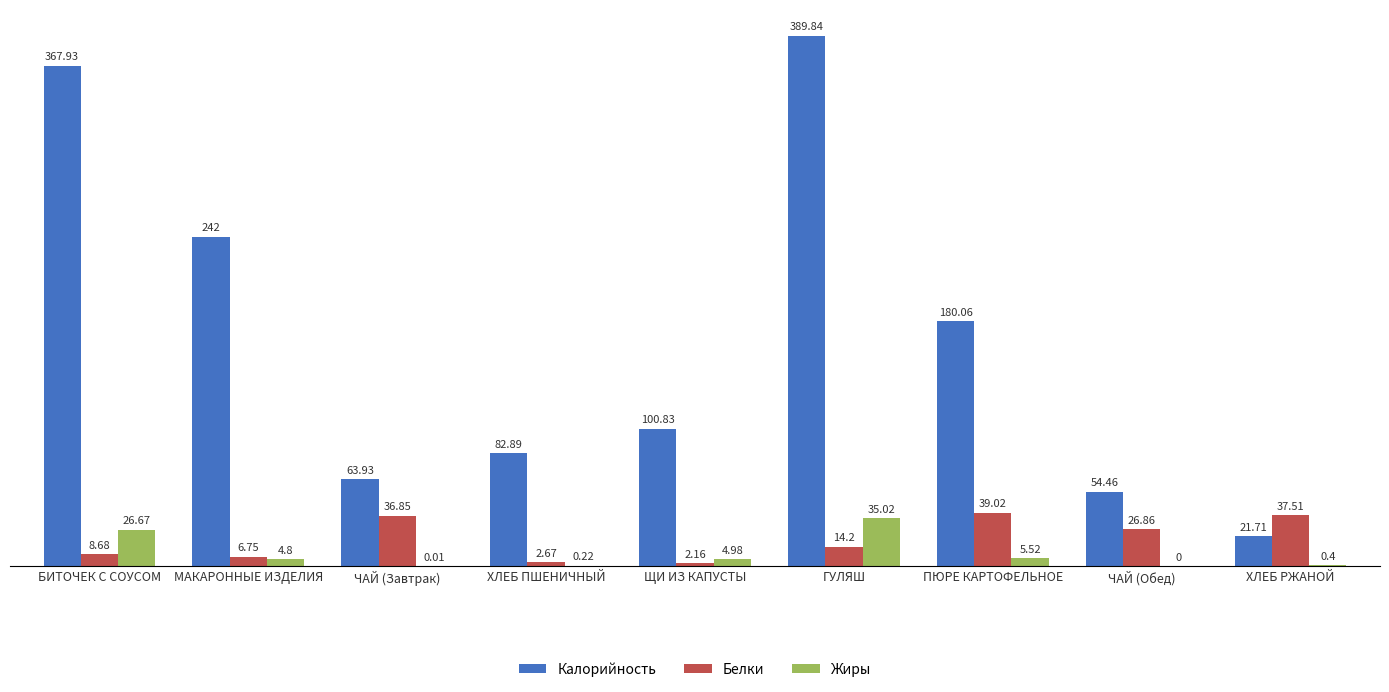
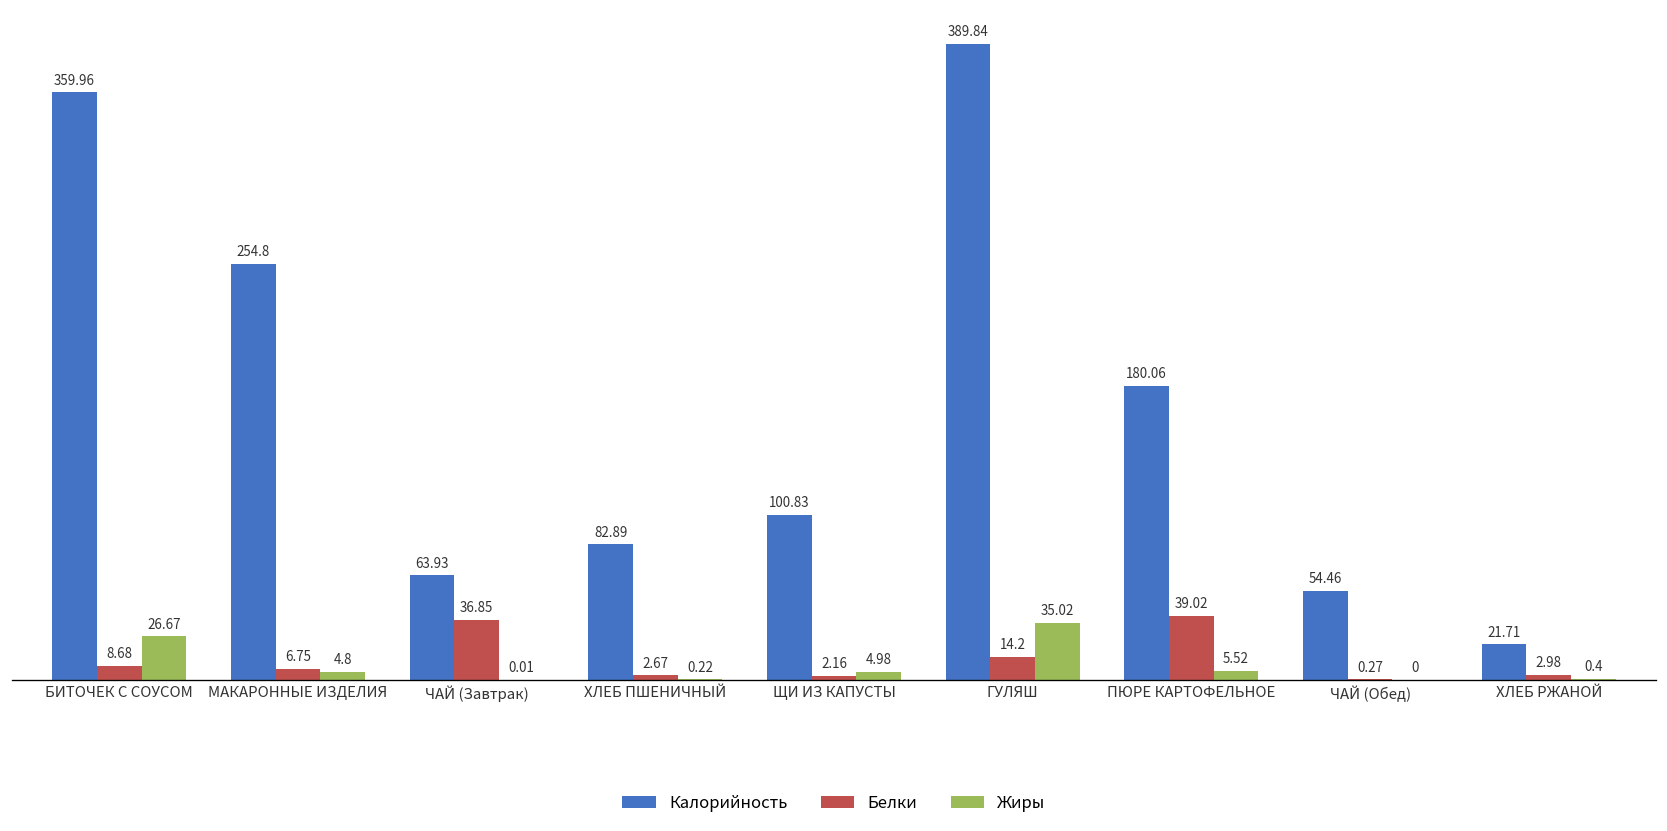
  {
    "Калорийность": {
-     "БИТОЧЕК С СОУСОМ": 367.93,
-     "МАКАРОННЫЕ ИЗДЕЛИЯ": 242,
+     "БИТОЧЕК С СОУСОМ": 359.96,
+     "МАКАРОННЫЕ ИЗДЕЛИЯ": 254.8,
      "ЧАЙ (Завтрак)": 63.93,
      "ХЛЕБ ПШЕНИЧНЫЙ": 82.89,
      "ЩИ ИЗ КАПУСТЫ": 100.83,
      "ГУЛЯШ": 389.84,
      "ПЮРЕ КАРТОФЕЛЬНОЕ": 180.06,
      "ЧАЙ (Обед)": 54.46,
      "ХЛЕБ РЖАНОЙ": 21.71
    },
    "Белки": {
      "БИТОЧЕК С СОУСОМ": 8.68,
      "МАКАРОННЫЕ ИЗДЕЛИЯ": 6.75,
      "ЧАЙ (Завтрак)": 36.85,
      "ХЛЕБ ПШЕНИЧНЫЙ": 2.67,
      "ЩИ ИЗ КАПУСТЫ": 2.16,
      "ГУЛЯШ": 14.2,
      "ПЮРЕ КАРТОФЕЛЬНОЕ": 39.02,
-     "ЧАЙ (Обед)": 26.86,
-     "ХЛЕБ РЖАНОЙ": 37.51
+     "ЧАЙ (Обед)": 0.27,
+     "ХЛЕБ РЖАНОЙ": 2.98
    },
    "Жиры": {
      "БИТОЧЕК С СОУСОМ": 26.67,
      "МАКАРОННЫЕ ИЗДЕЛИЯ": 4.8,
      "ЧАЙ (Завтрак)": 0.01,
      "ХЛЕБ ПШЕНИЧНЫЙ": 0.22,
      "ЩИ ИЗ КАПУСТЫ": 4.98,
      "ГУЛЯШ": 35.02,
      "ПЮРЕ КАРТОФЕЛЬНОЕ": 5.52,
      "ЧАЙ (Обед)": 0,
      "ХЛЕБ РЖАНОЙ": 0.4
    }
  }
